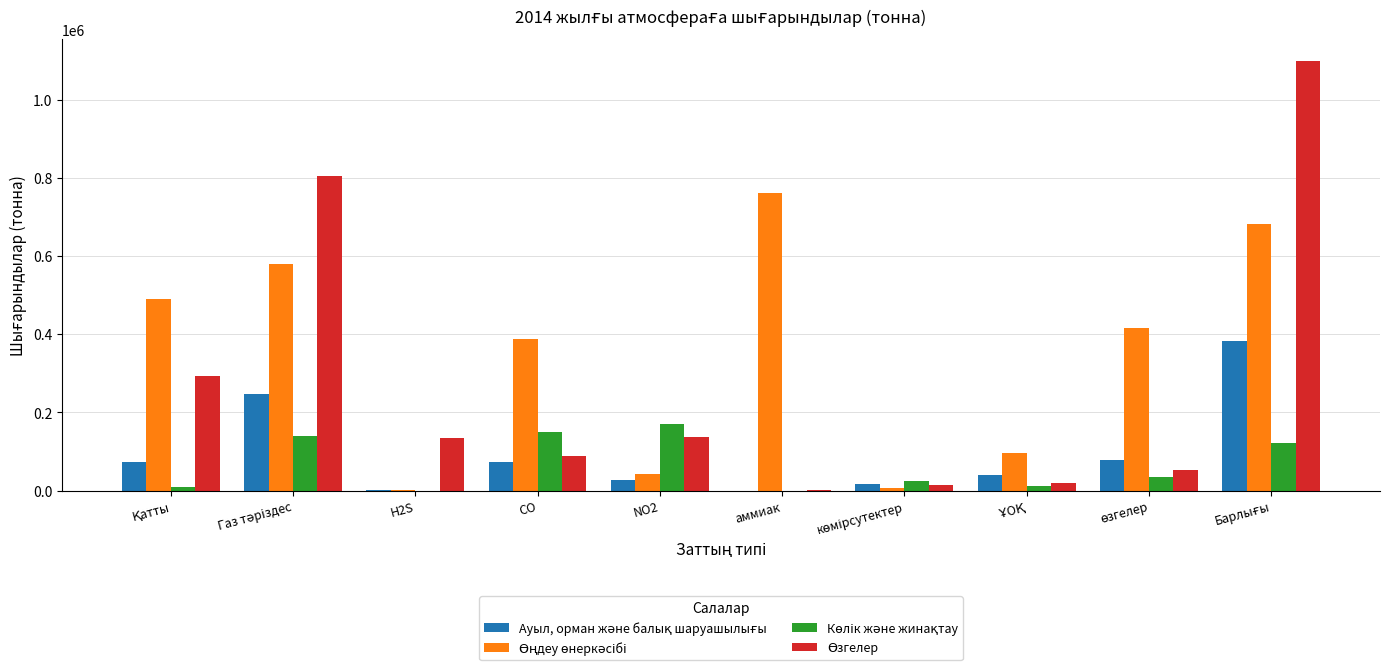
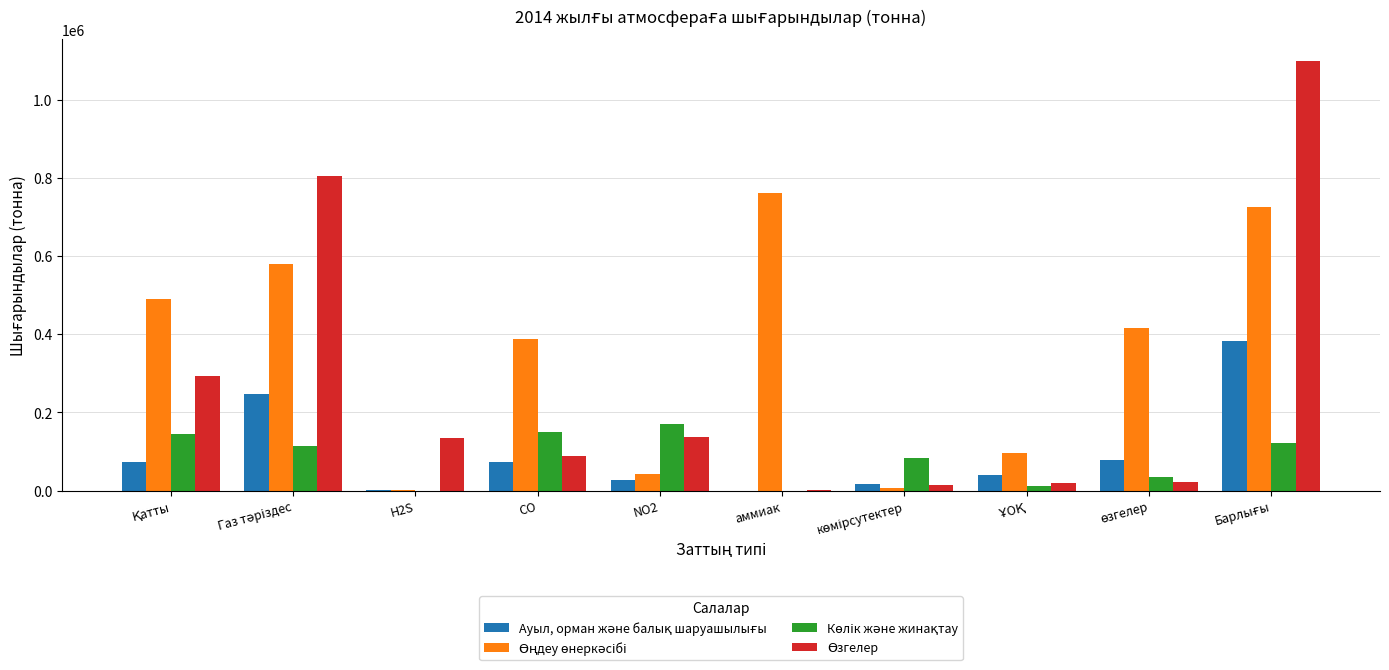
  {
    "Ауыл, орман және балық шаруашылығы": {
      "Қатты": 70000,
      "Газ тәріздес": 250000,
      "CO": 70000,
      "NO2": 30000,
      "көмірсутектер": 20000,
      "ҰОҚ": 40000,
      "өзгелер": 80000,
      "Барлығы": 380000
    },
    "Өңдеу өнеркәсібі": {
      "Қатты": 490000,
      "Газ тәріздес": 580000,
      "CO": 390000,
      "NO2": 40000,
      "аммиак": 760000,
      "көмірсутектер": 10000,
      "ҰОҚ": 100000,
      "өзгелер": 420000,
-     "Барлығы": 680000
+     "Барлығы": 730000
    },
    "Көлік және жинақтау": {
-     "Қатты": 10000,
-     "Газ тәріздес": 140000,
+     "Қатты": 150000,
+     "Газ тәріздес": 110000,
      "CO": 150000,
      "NO2": 170000,
-     "көмірсутектер": 20000,
+     "көмірсутектер": 80000,
      "ҰОҚ": 10000,
      "өзгелер": 30000,
      "Барлығы": 120000
    },
    "Өзгелер": {
      "Қатты": 290000,
      "Газ тәріздес": 810000,
      "H2S": 130000,
      "CO": 90000,
      "NO2": 140000,
      "көмірсутектер": 10000,
      "ҰОҚ": 20000,
-     "өзгелер": 50000,
+     "өзгелер": 20000,
      "Барлығы": 1100000
    }
  }
